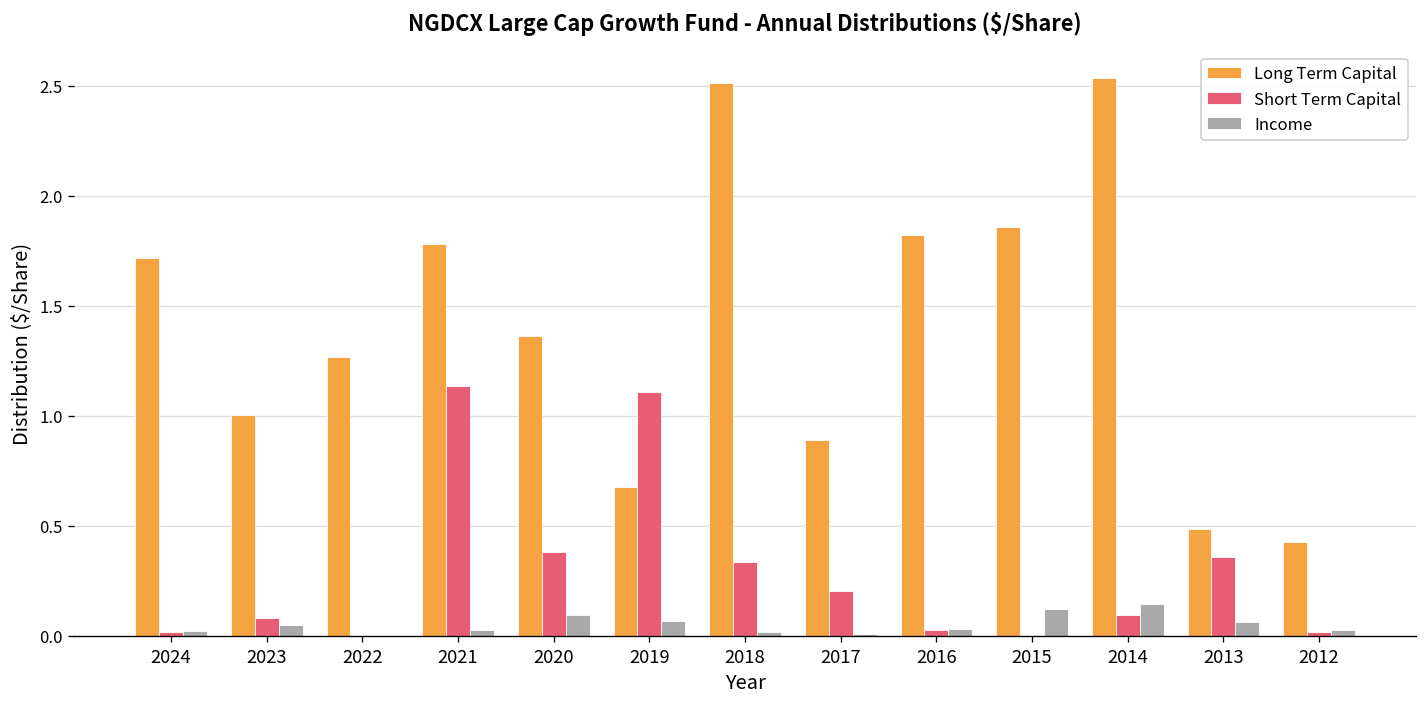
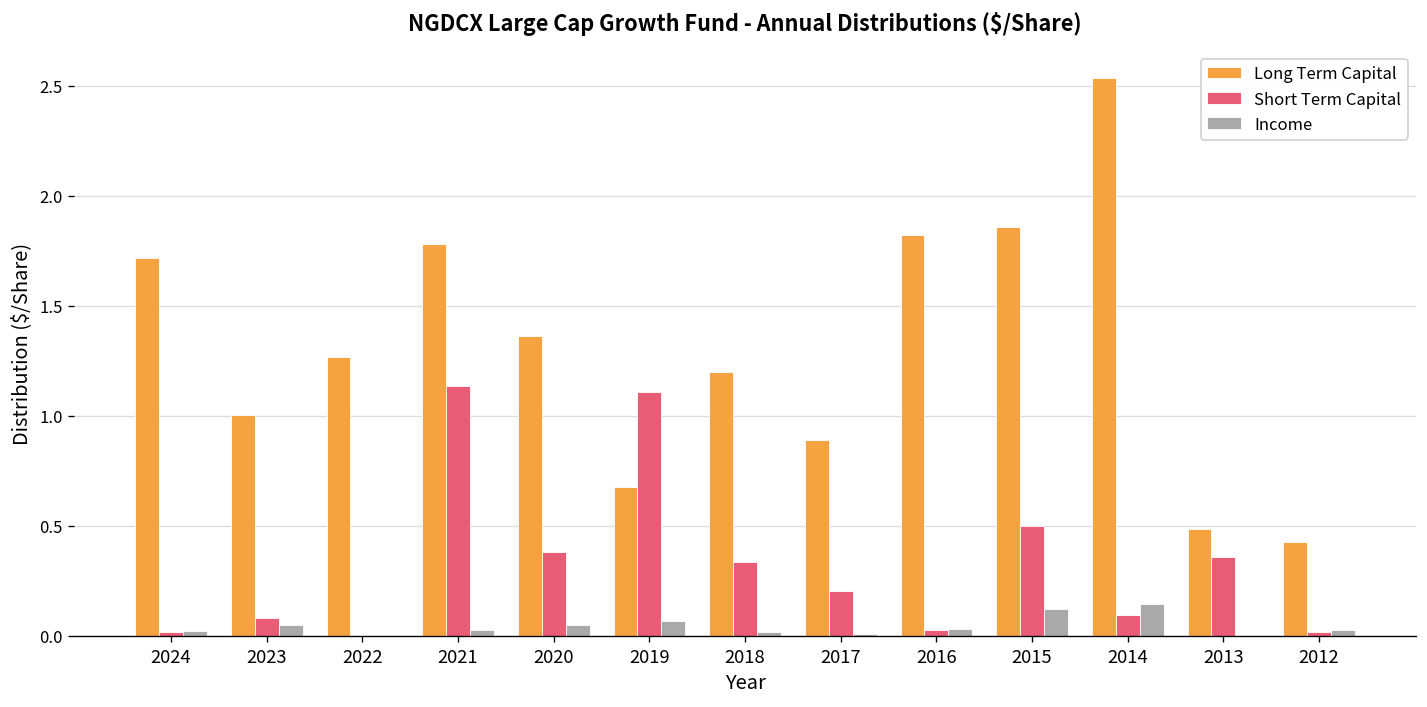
  {
    "Long Term Capital": {
      "2024": 1.72,
      "2023": 1.00,
      "2022": 1.27,
      "2021": 1.78,
      "2020": 1.36,
      "2019": 0.68,
-     "2018": 2.51,
+     "2018": 1.20,
      "2017": 0.89,
      "2016": 1.82,
      "2015": 1.86,
      "2014": 2.54,
      "2013": 0.49,
      "2012": 0.43
    },
    "Short Term Capital": {
      "2024": 0.02,
      "2023": 0.08,
      "2022": 0.0,
      "2021": 1.14,
      "2020": 0.38,
      "2019": 1.1,
      "2018": 0.33,
      "2017": 0.2,
      "2016": 0.03,
-     "2015": 0.0,
+     "2015": 0.5,
      "2014": 0.1,
      "2013": 0.36,
      "2012": 0.02
    },
    "Income": {
      "2024": 0.02,
      "2023": 0.05,
      "2022": 0.00,
      "2021": 0.03,
-     "2020": 0.10,
+     "2020": 0.05,
      "2019": 0.07,
      "2018": 0.02,
      "2016": 0.03,
      "2015": 0.12,
      "2014": 0.15,
-     "2013": 0.07,
+     "2013": 0.00,
      "2012": 0.03
    }
  }
